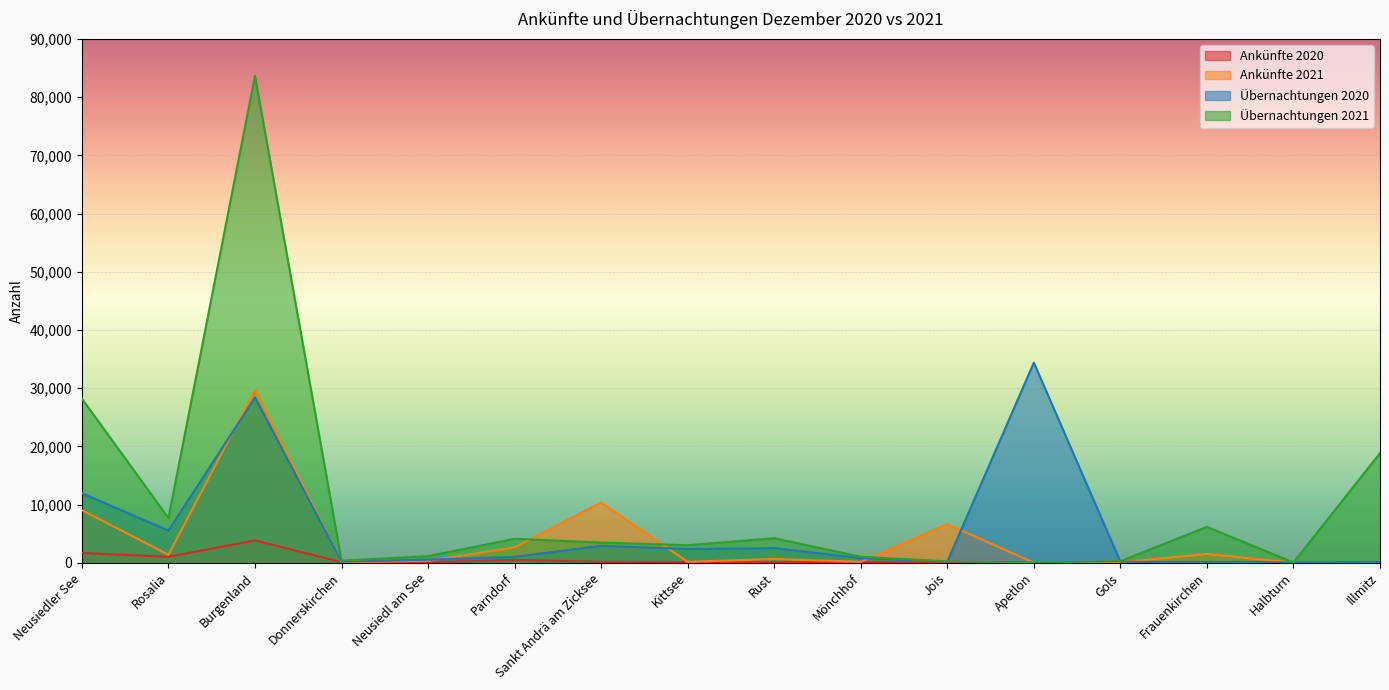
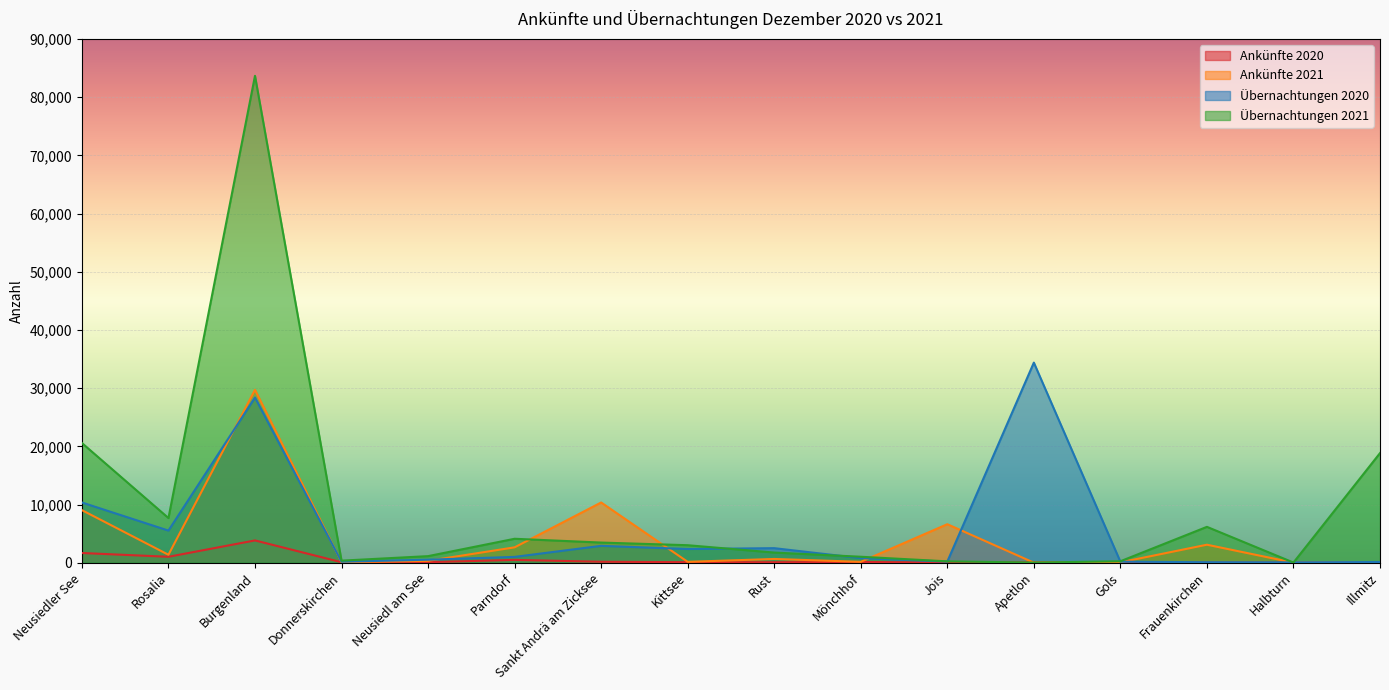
  {
    "Ankünfte 2020": {
      "Neusiedler See": "2,000",
      "Burgenland": "4,000",
      "Parndorf": "0",
      "Sankt Andrä am Zicksee": "0",
      "Rust": "0"
    },
    "Ankünfte 2021": {
      "Neusiedler See": "9,000",
      "Burgenland": "30,000",
      "Parndorf": "3,000",
      "Sankt Andrä am Zicksee": "10,000",
      "Rust": "1,000",
      "Jois": "7,000",
-     "Frauenkirchen": "1,000"
+     "Frauenkirchen": "3,000"
    },
    "Übernachtungen 2020": {
-     "Neusiedler See": "12,000",
+     "Neusiedler See": "10,000",
      "Rosalia": "6,000",
      "Burgenland": "28,000",
      "Parndorf": "1,000",
      "Sankt Andrä am Zicksee": "3,000",
      "Kittsee": "2,000",
      "Rust": "3,000",
      "Apetlon": "34,000"
    },
    "Übernachtungen 2021": {
-     "Neusiedler See": "28,000",
+     "Neusiedler See": "21,000",
      "Rosalia": "8,000",
      "Burgenland": "84,000",
      "Neusiedl am See": "1,000",
      "Parndorf": "4,000",
      "Sankt Andrä am Zicksee": "3,000",
      "Kittsee": "3,000",
-     "Rust": "4,000",
+     "Rust": "2,000",
      "Frauenkirchen": "6,000",
      "Illmitz": "19,000"
    }
  }
